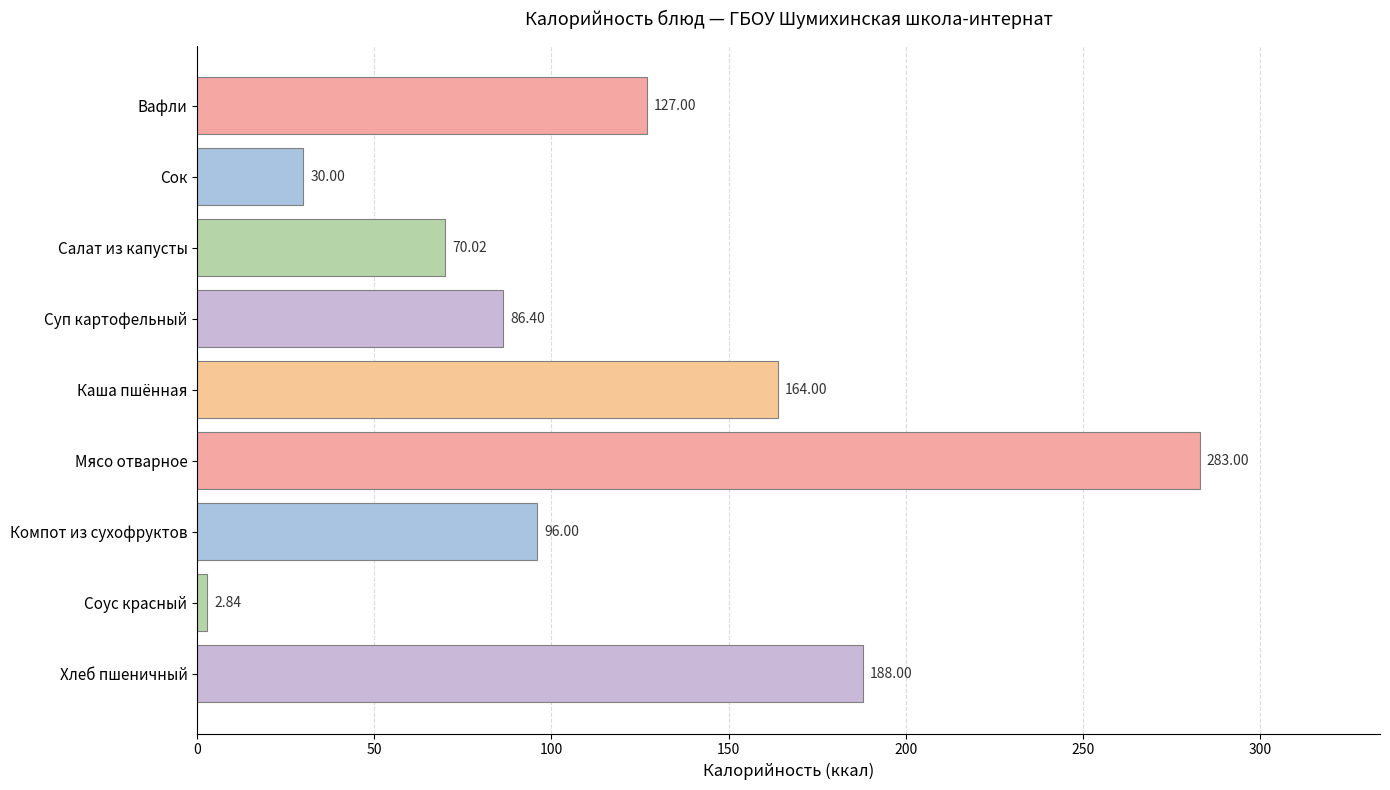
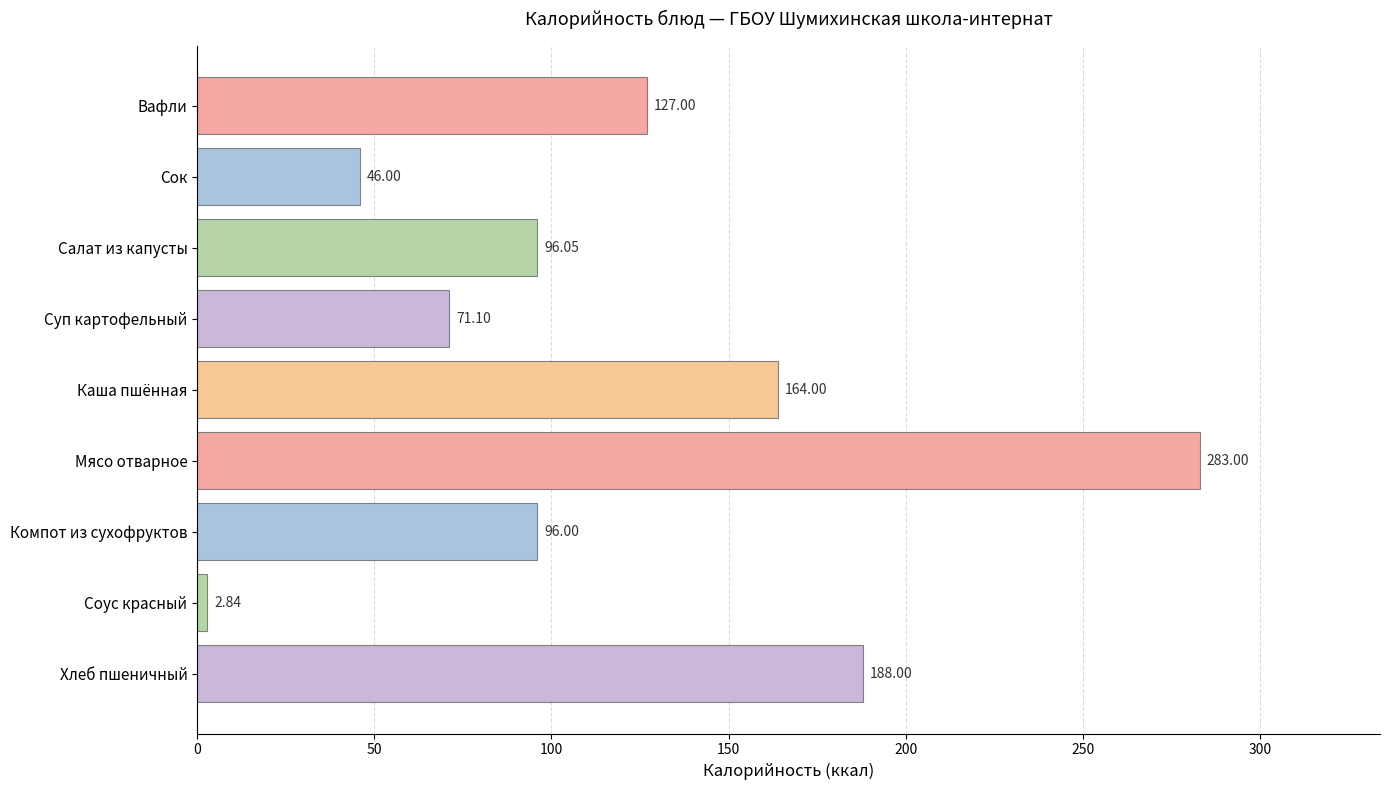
  {
    "Вафли": 127.00,
-   "Сок": 30.00,
-   "Салат из капусты": 70.02,
-   "Суп картофельный": 86.40,
+   "Сок": 46.00,
+   "Салат из капусты": 96.05,
+   "Суп картофельный": 71.10,
    "Каша пшённая": 164.00,
    "Мясо отварное": 283.00,
    "Компот из сухофруктов": 96.00,
    "Соус красный": 2.84,
    "Хлеб пшеничный": 188.00
  }
